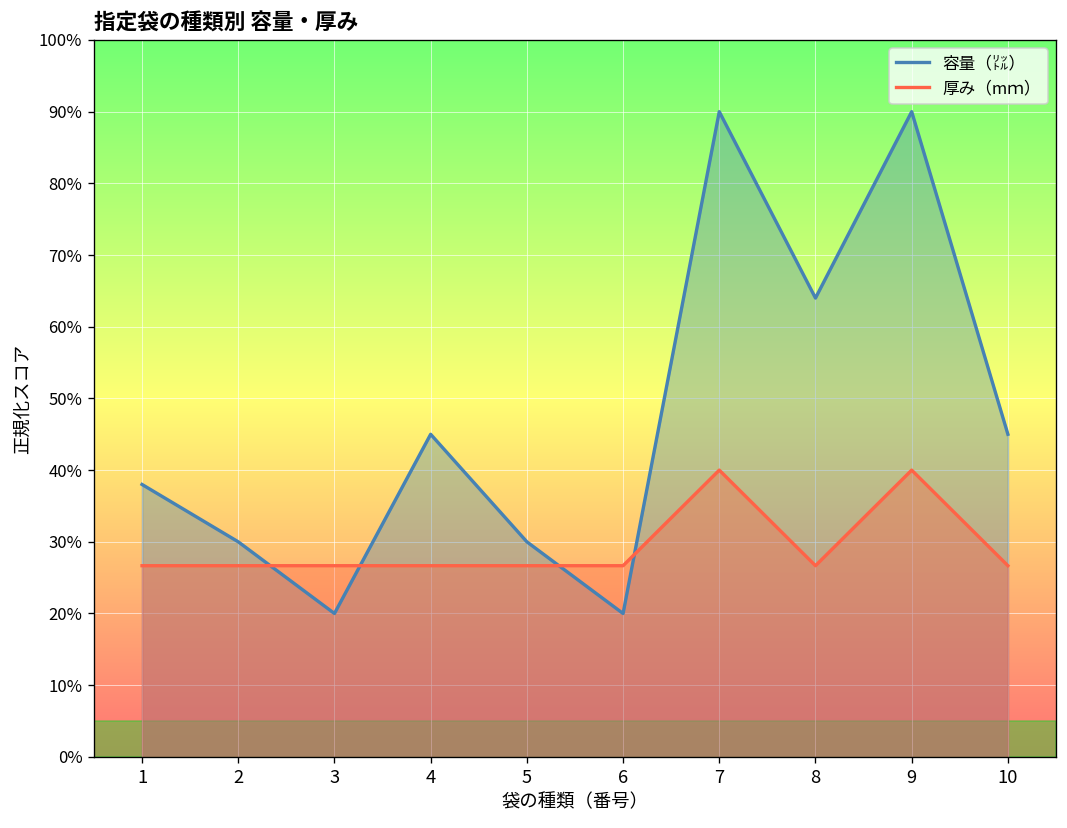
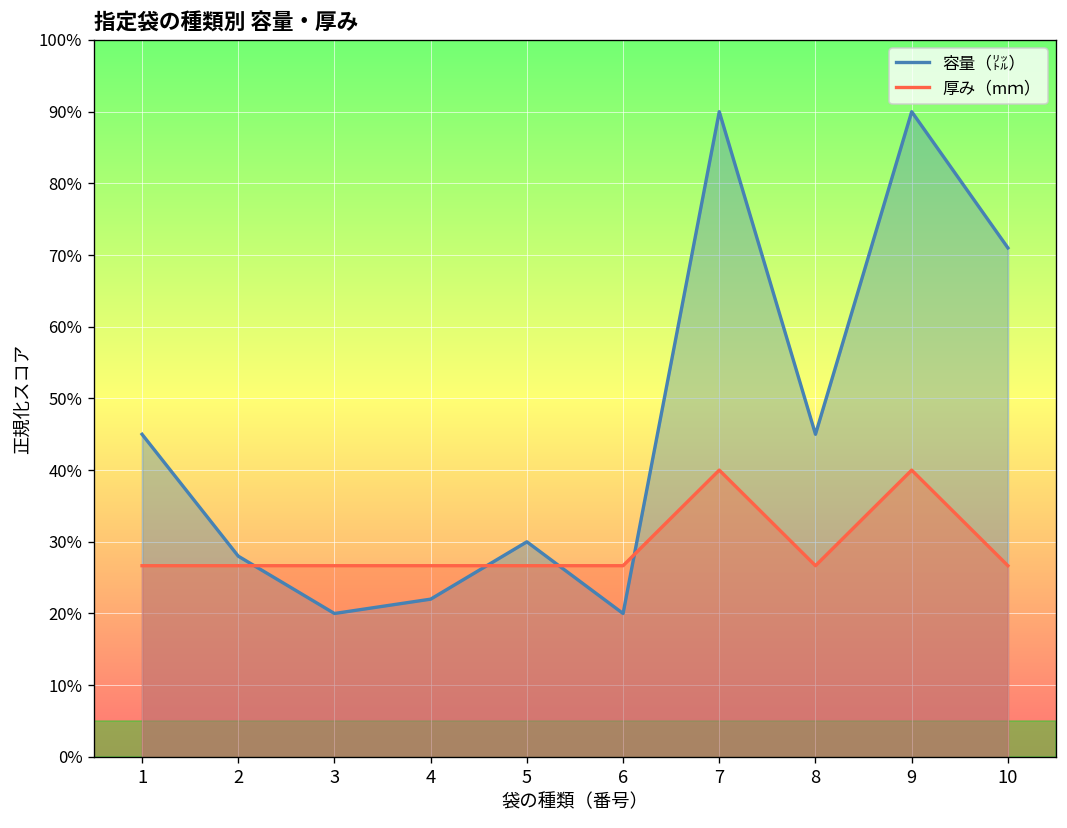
  {
    "容量（㍑）": {
-     "1": "38%",
-     "2": "30%",
+     "1": "45%",
+     "2": "28%",
      "3": "20%",
-     "4": "45%",
+     "4": "22%",
      "5": "30%",
      "6": "20%",
      "7": "90%",
-     "8": "64%",
+     "8": "45%",
      "9": "90%",
-     "10": "45%"
+     "10": "71%"
    },
    "厚み（mｍ）": {
      "1": "27%",
      "2": "27%",
      "3": "27%",
      "4": "27%",
      "5": "27%",
      "6": "27%",
      "7": "40%",
      "8": "27%",
      "9": "40%",
      "10": "27%"
    }
  }
